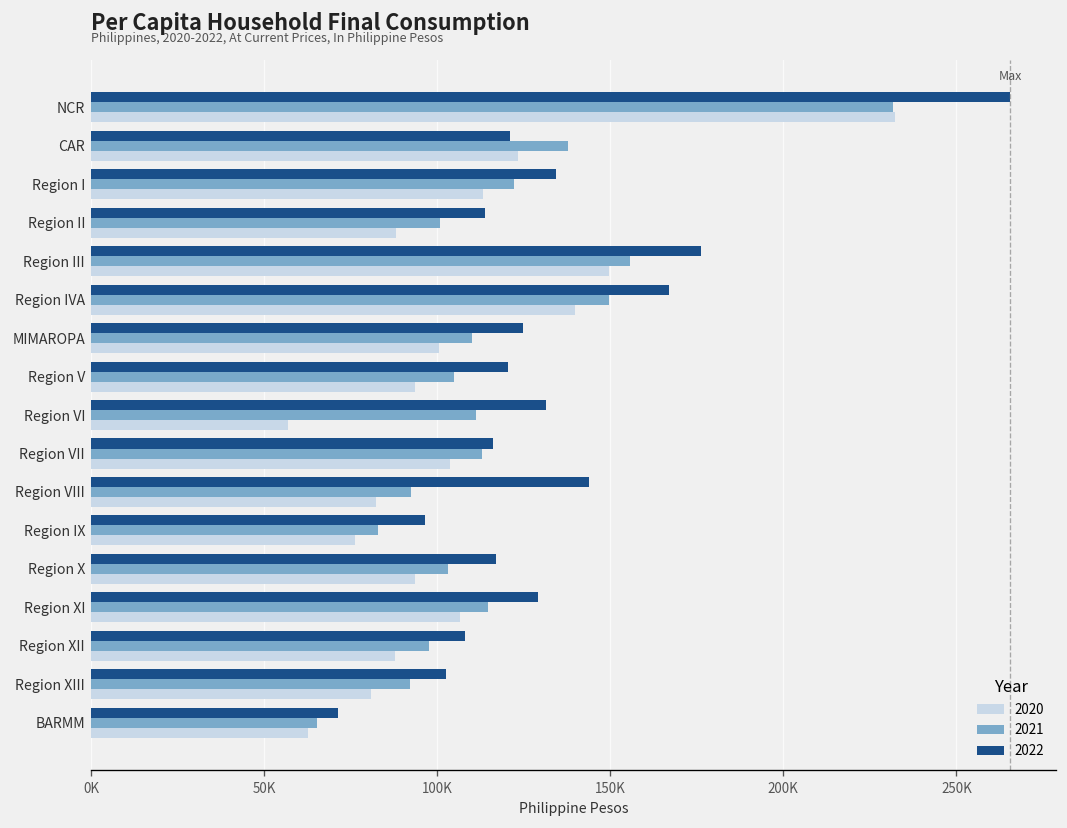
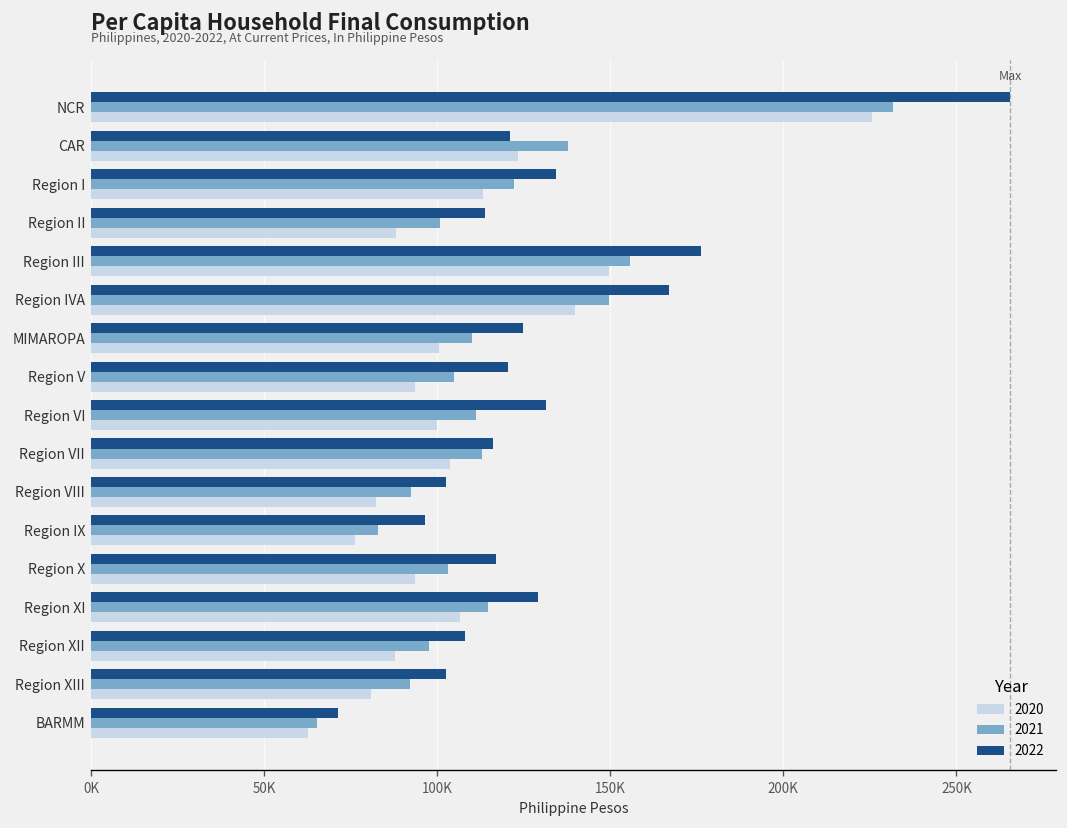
  {
    "2020": {
-     "NCR": 232000,
+     "NCR": 226000,
      "CAR": 123000,
      "Region I": 113000,
      "Region II": 88000,
      "Region III": 150000,
      "Region IVA": 140000,
      "MIMAROPA": 101000,
      "Region V": 94000,
-     "Region VI": 57000,
+     "Region VI": 100000,
      "Region VII": 104000,
      "Region VIII": 82000,
      "Region IX": 76000,
      "Region X": 94000,
      "Region XI": 107000,
      "Region XII": 88000,
      "Region XIII": 81000,
      "BARMM": 63000
    },
    "2021": {
      "NCR": 232000,
      "CAR": 138000,
      "Region I": 122000,
      "Region II": 101000,
      "Region III": 156000,
      "Region IVA": 150000,
      "MIMAROPA": 110000,
      "Region V": 105000,
      "Region VI": 111000,
      "Region VII": 113000,
      "Region VIII": 92000,
      "Region IX": 83000,
      "Region X": 103000,
      "Region XI": 115000,
      "Region XII": 98000,
      "Region XIII": 92000,
      "BARMM": 65000
    },
    "2022": {
      "NCR": 266000,
      "CAR": 121000,
      "Region I": 134000,
      "Region II": 114000,
      "Region III": 176000,
      "Region IVA": 167000,
      "MIMAROPA": 125000,
      "Region V": 120000,
      "Region VI": 131000,
      "Region VII": 116000,
-     "Region VIII": 144000,
+     "Region VIII": 103000,
      "Region IX": 96000,
      "Region X": 117000,
      "Region XI": 129000,
      "Region XII": 108000,
      "Region XIII": 103000,
      "BARMM": 71000
    }
  }
